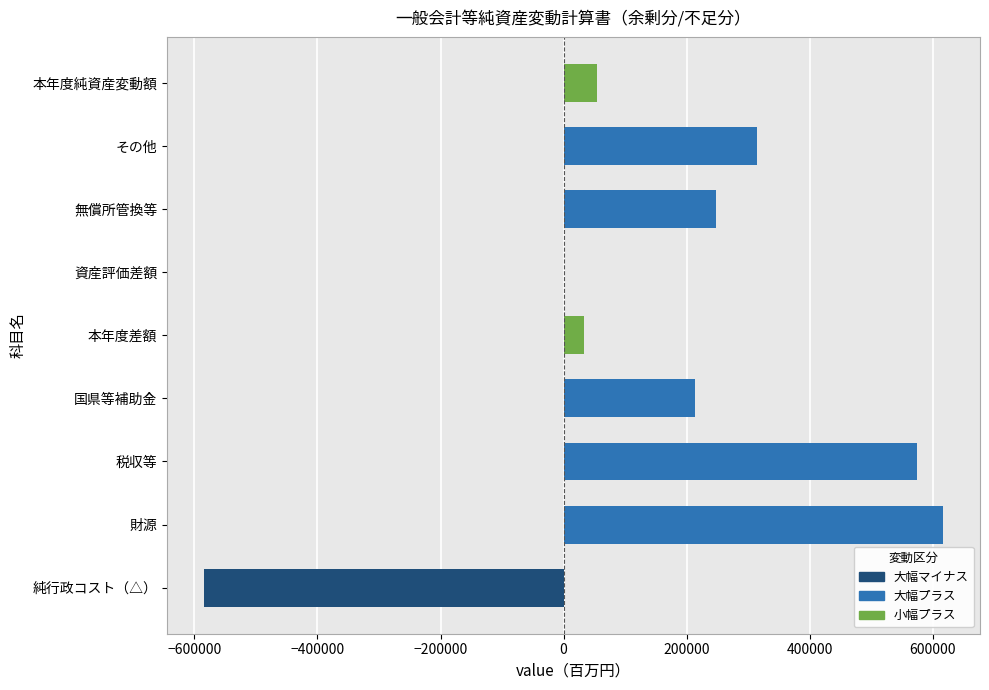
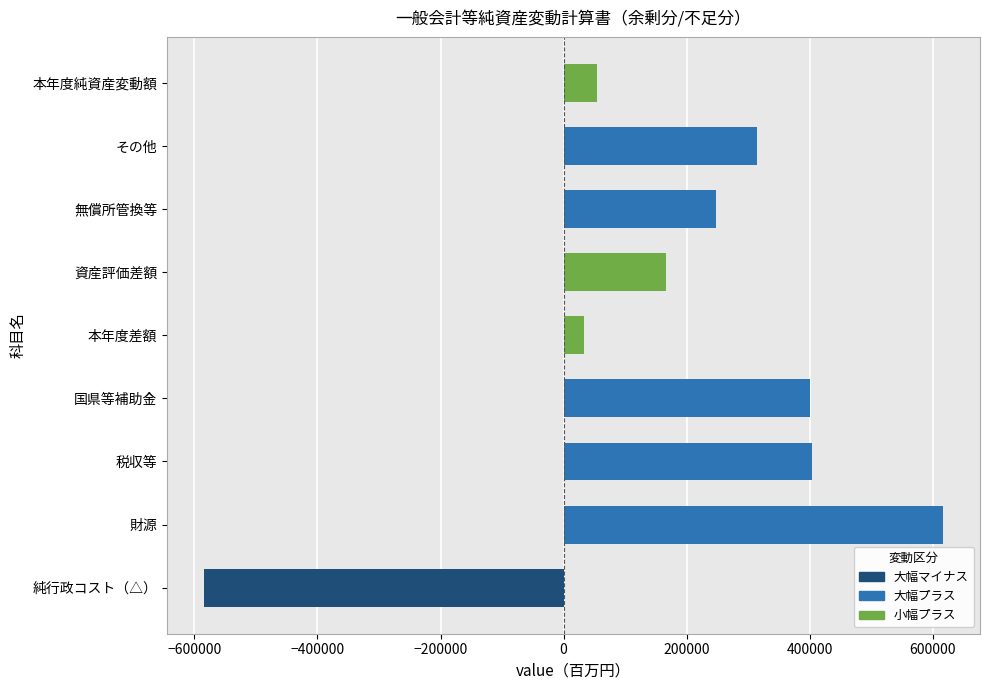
  {
    "本年度純資産変動額": 50000,
    "その他": 310000,
    "無償所管換等": 250000,
-   "資産評価差額": 0,
+   "資産評価差額": 170000,
    "本年度差額": 30000,
-   "国県等補助金": 210000,
-   "税収等": 570000,
+   "国県等補助金": 400000,
+   "税収等": 400000,
    "財源": 620000,
    "純行政コスト（△）": -580000
  }
